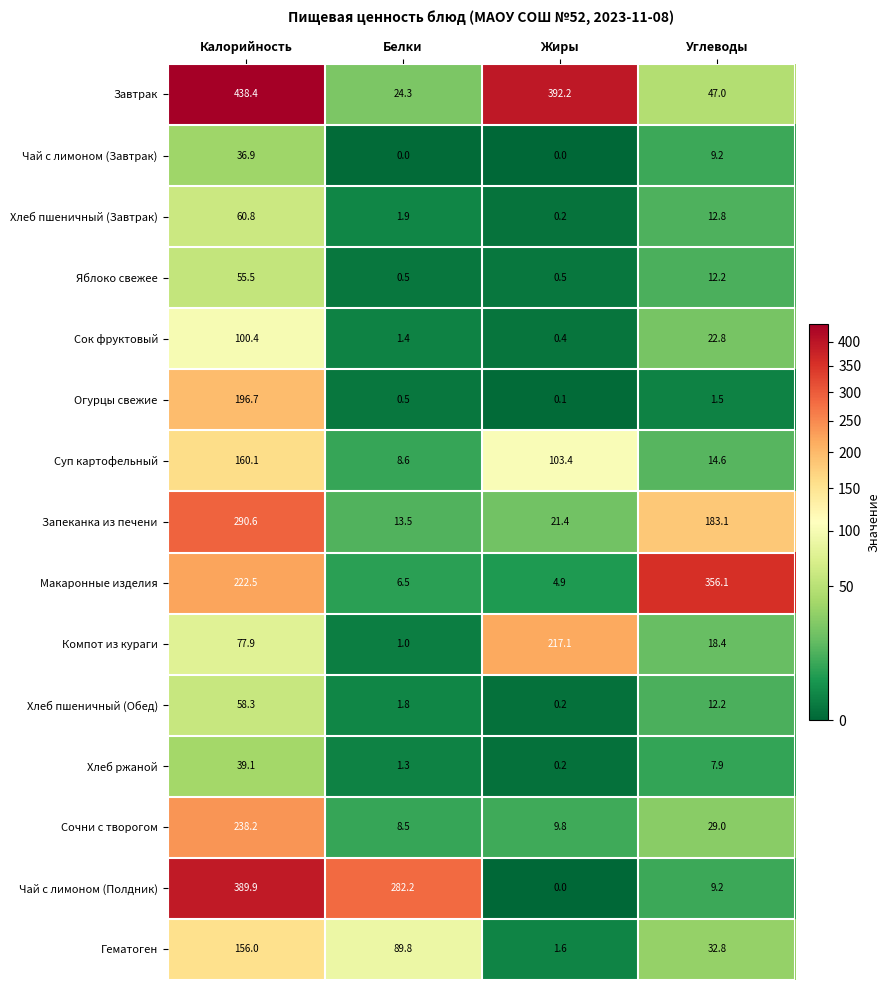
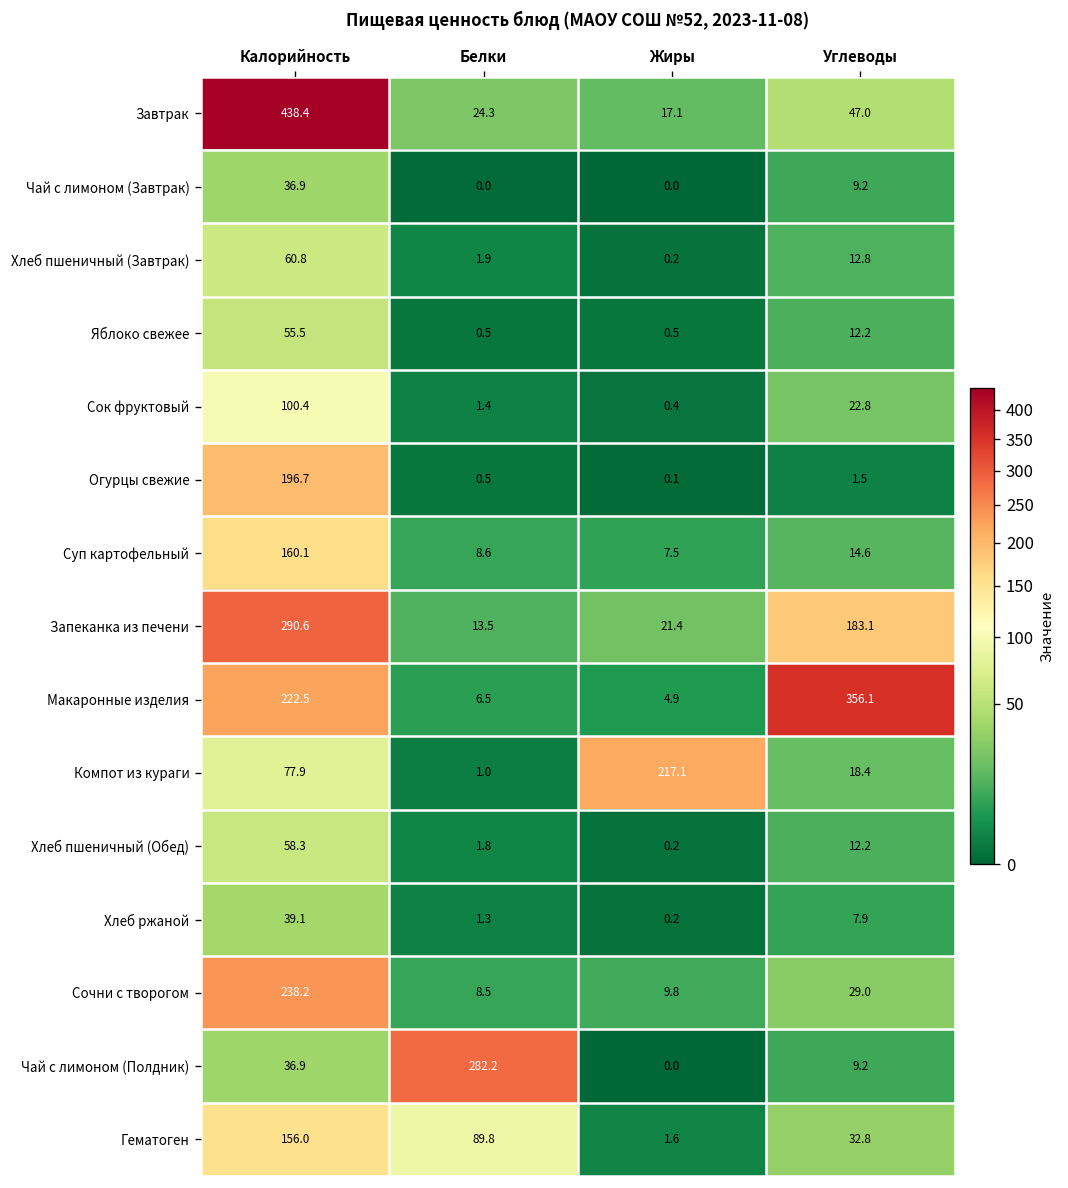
  {
    "Завтрак": {
      "Калорийность": 438.4,
      "Белки": 24.3,
-     "Жиры": 392.2,
+     "Жиры": 17.1,
      "Углеводы": 47.0
    },
    "Чай с лимоном (Завтрак)": {
      "Калорийность": 36.9,
      "Белки": 0.0,
      "Жиры": 0.0,
      "Углеводы": 9.2
    },
    "Хлеб пшеничный (Завтрак)": {
      "Калорийность": 60.8,
      "Белки": 1.9,
      "Жиры": 0.2,
      "Углеводы": 12.8
    },
    "Яблоко свежее": {
      "Калорийность": 55.5,
      "Белки": 0.5,
      "Жиры": 0.5,
      "Углеводы": 12.2
    },
    "Сок фруктовый": {
      "Калорийность": 100.4,
      "Белки": 1.4,
      "Жиры": 0.4,
      "Углеводы": 22.8
    },
    "Огурцы свежие": {
      "Калорийность": 196.7,
      "Белки": 0.5,
      "Жиры": 0.1,
      "Углеводы": 1.5
    },
    "Суп картофельный": {
      "Калорийность": 160.1,
      "Белки": 8.6,
-     "Жиры": 103.4,
+     "Жиры": 7.5,
      "Углеводы": 14.6
    },
    "Запеканка из печени": {
      "Калорийность": 290.6,
      "Белки": 13.5,
      "Жиры": 21.4,
      "Углеводы": 183.1
    },
    "Макаронные изделия": {
      "Калорийность": 222.5,
      "Белки": 6.5,
      "Жиры": 4.9,
      "Углеводы": 356.1
    },
    "Компот из кураги": {
      "Калорийность": 77.9,
      "Белки": 1.0,
      "Жиры": 217.1,
      "Углеводы": 18.4
    },
    "Хлеб пшеничный (Обед)": {
      "Калорийность": 58.3,
      "Белки": 1.8,
      "Жиры": 0.2,
      "Углеводы": 12.2
    },
    "Хлеб ржаной": {
      "Калорийность": 39.1,
      "Белки": 1.3,
      "Жиры": 0.2,
      "Углеводы": 7.9
    },
    "Сочни с творогом": {
      "Калорийность": 238.2,
      "Белки": 8.5,
      "Жиры": 9.8,
      "Углеводы": 29.0
    },
    "Чай с лимоном (Полдник)": {
-     "Калорийность": 389.9,
+     "Калорийность": 36.9,
      "Белки": 282.2,
      "Жиры": 0.0,
      "Углеводы": 9.2
    },
    "Гематоген": {
      "Калорийность": 156.0,
      "Белки": 89.8,
      "Жиры": 1.6,
      "Углеводы": 32.8
    }
  }
